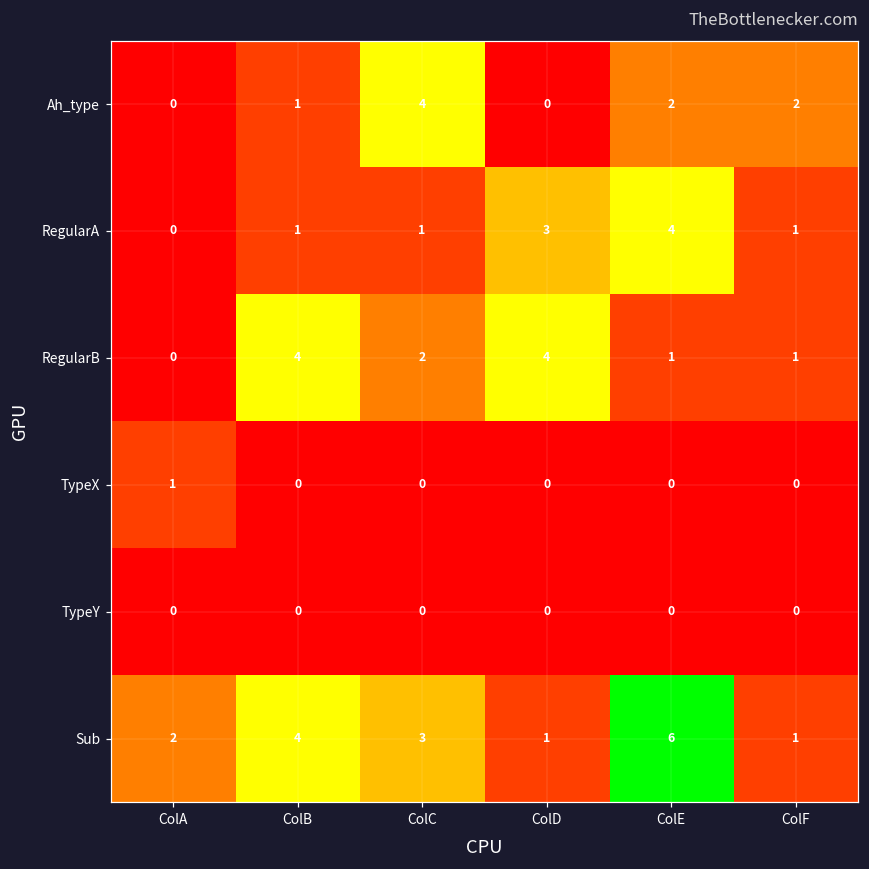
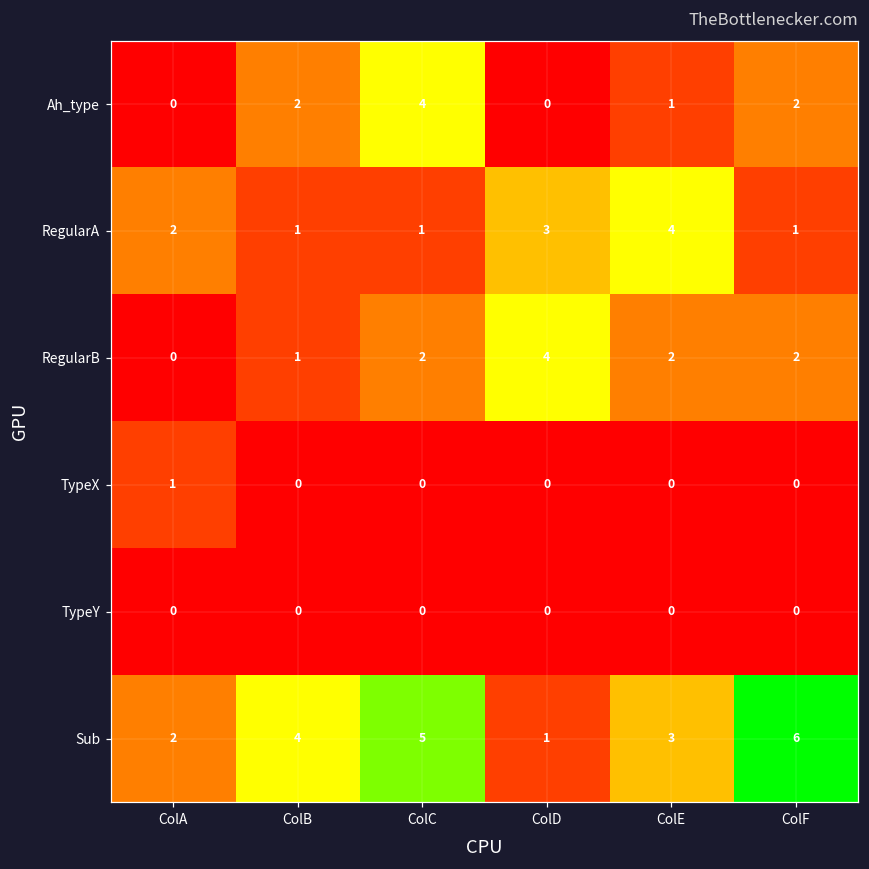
  {
    "Ah_type": {
      "ColA": 0,
-     "ColB": 1,
+     "ColB": 2,
      "ColC": 4,
      "ColD": 0,
-     "ColE": 2,
+     "ColE": 1,
      "ColF": 2
    },
    "RegularA": {
-     "ColA": 0,
+     "ColA": 2,
      "ColB": 1,
      "ColC": 1,
      "ColD": 3,
      "ColE": 4,
      "ColF": 1
    },
    "RegularB": {
      "ColA": 0,
-     "ColB": 4,
+     "ColB": 1,
      "ColC": 2,
      "ColD": 4,
-     "ColE": 1,
-     "ColF": 1
+     "ColE": 2,
+     "ColF": 2
    },
    "TypeX": {
      "ColA": 1,
      "ColB": 0,
      "ColC": 0,
      "ColD": 0,
      "ColE": 0,
      "ColF": 0
    },
    "TypeY": {
      "ColA": 0,
      "ColB": 0,
      "ColC": 0,
      "ColD": 0,
      "ColE": 0,
      "ColF": 0
    },
    "Sub": {
      "ColA": 2,
      "ColB": 4,
-     "ColC": 3,
+     "ColC": 5,
      "ColD": 1,
-     "ColE": 6,
-     "ColF": 1
+     "ColE": 3,
+     "ColF": 6
    }
  }
